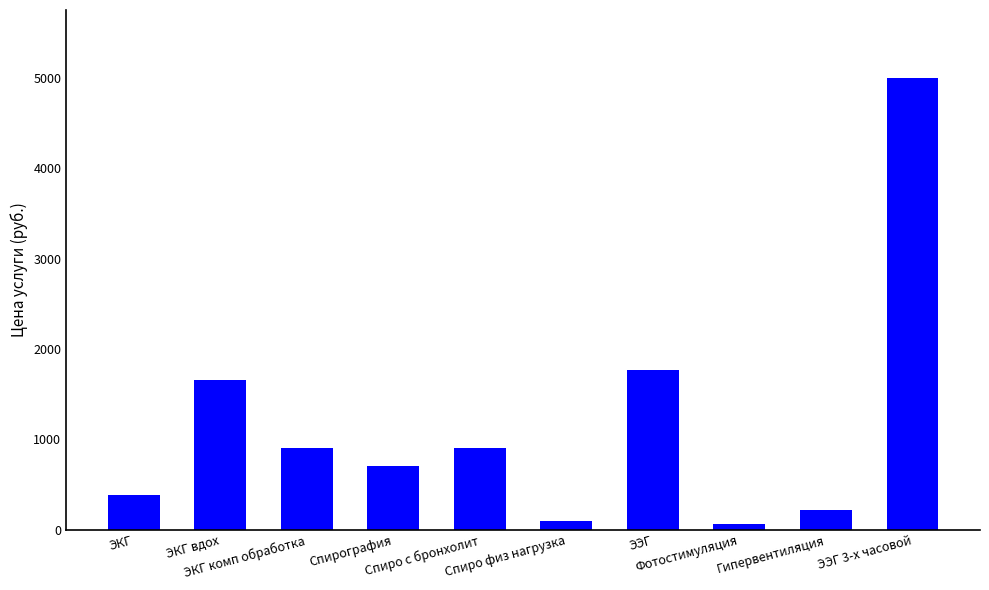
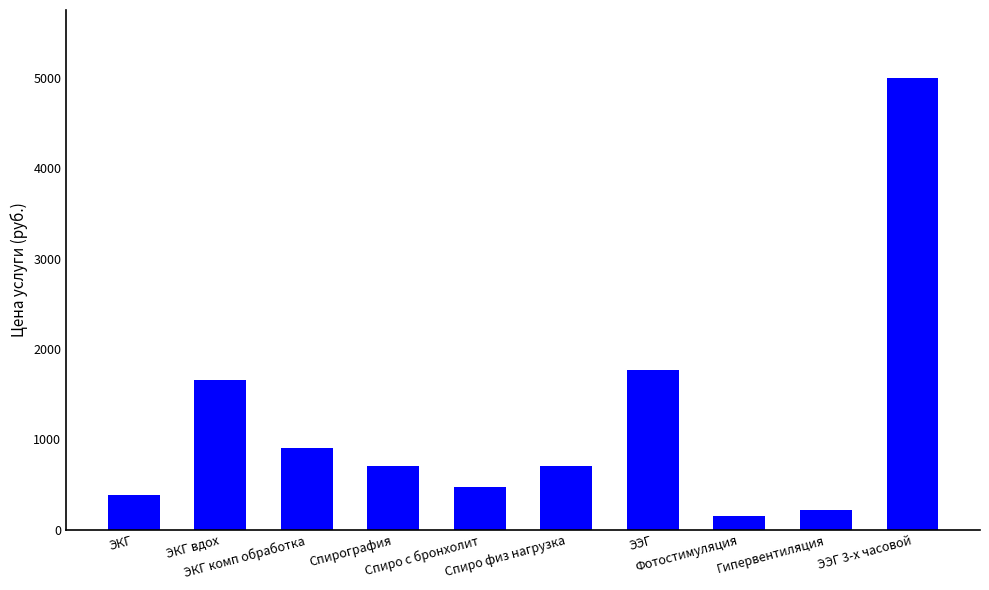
  {
    "ЭКГ": 400,
    "ЭКГ вдох": 1700,
    "ЭКГ комп обработка": 900,
    "Спирография": 700,
-   "Спиро с бронхолит": 900,
-   "Спиро физ нагрузка": 100,
+   "Спиро с бронхолит": 500,
+   "Спиро физ нагрузка": 700,
    "ЭЭГ": 1800,
-   "Фотостимуляция": 100,
+   "Фотостимуляция": 200,
    "Гипервентиляция": 200,
    "ЭЭГ 3-х часовой": 5000
  }
